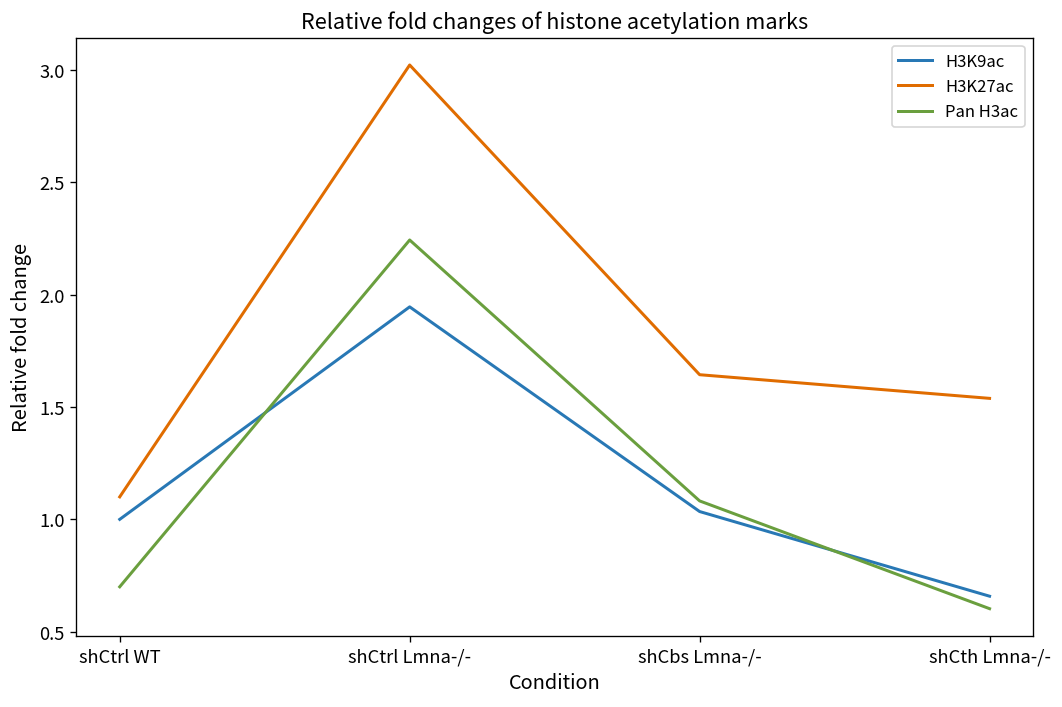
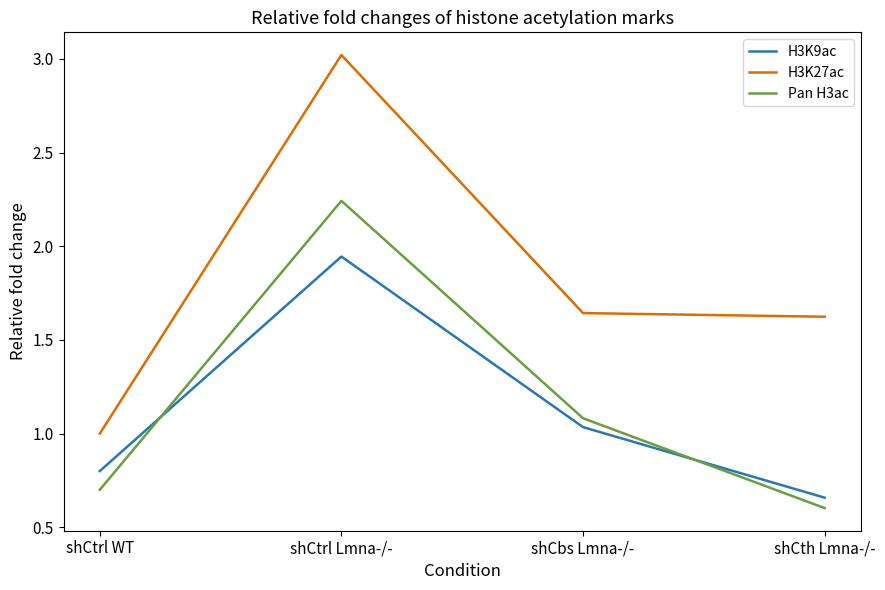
  {
    "H3K9ac": {
-     "shCtrl WT": 1.0,
+     "shCtrl WT": 0.8,
      "shCtrl Lmna-/-": 1.95,
      "shCbs Lmna-/-": 1.03,
      "shCth Lmna-/-": 0.66
    },
    "H3K27ac": {
-     "shCtrl WT": 1.1,
+     "shCtrl WT": 1.0,
      "shCtrl Lmna-/-": 3.02,
      "shCbs Lmna-/-": 1.64,
-     "shCth Lmna-/-": 1.54
+     "shCth Lmna-/-": 1.62
    },
    "Pan H3ac": {
      "shCtrl WT": 0.70,
      "shCtrl Lmna-/-": 2.24,
      "shCbs Lmna-/-": 1.08,
      "shCth Lmna-/-": 0.60
    }
  }
